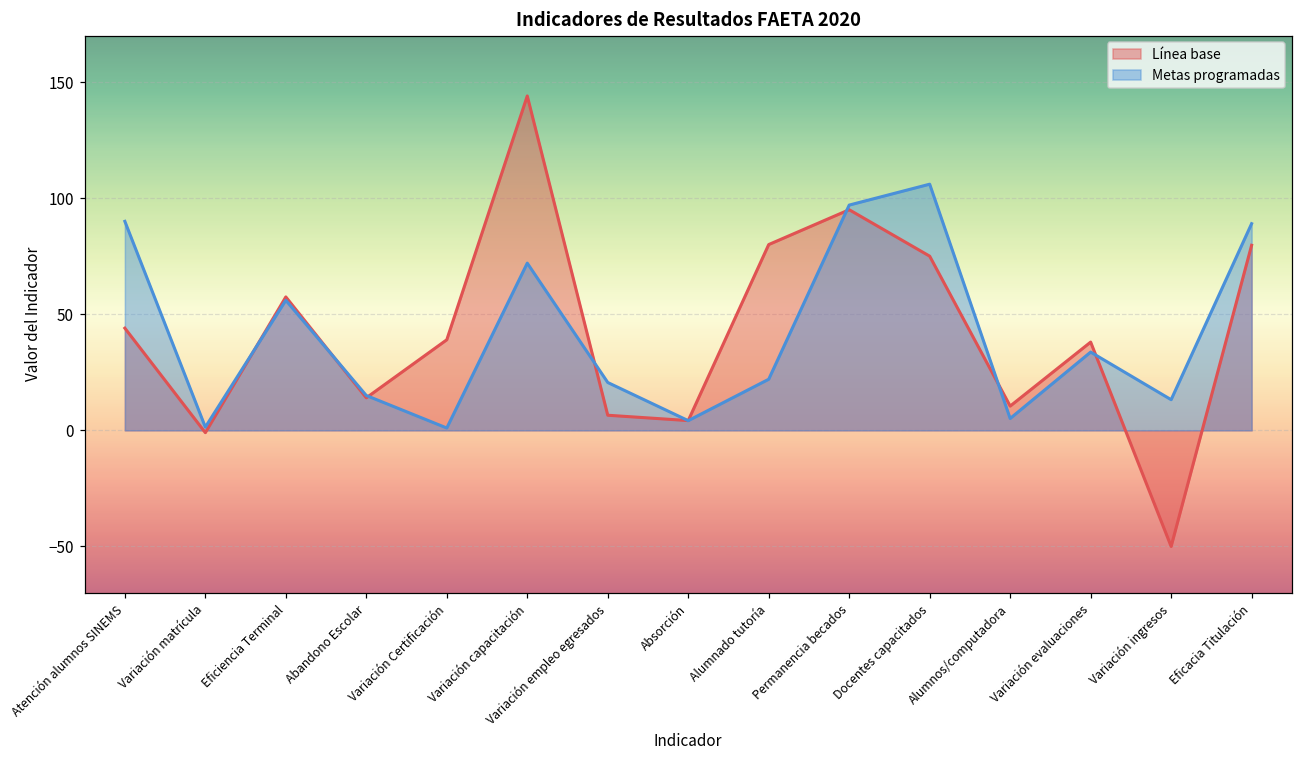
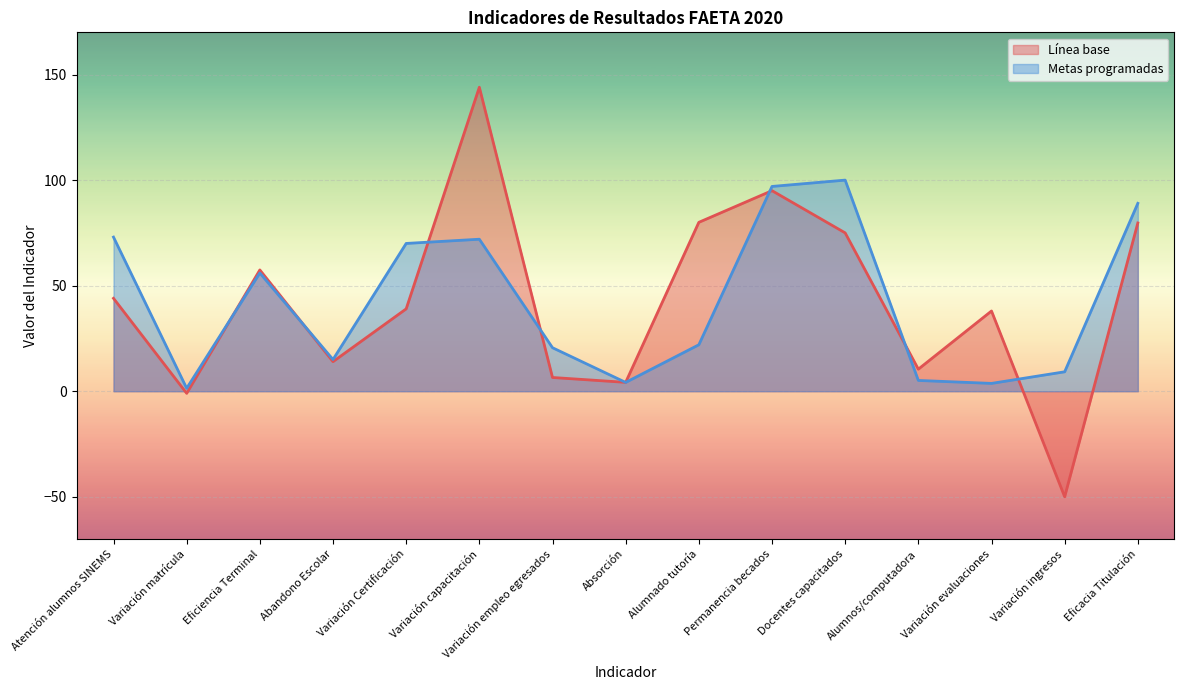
  {
    "Metas programadas": {
-     "Atención alumnos SINEMS": 90,
+     "Atención alumnos SINEMS": 73,
      "Variación matrícula": 1,
      "Eficiencia Terminal": 56,
-     "Variación Certificación": 1,
+     "Variación Certificación": 70,
      "Variación capacitación": 72,
      "Variación empleo egresados": 21,
      "Alumnado tutoría": 22,
      "Permanencia becados": 97,
-     "Docentes capacitados": 106,
+     "Docentes capacitados": 100,
      "Alumnos/computadora": 5,
-     "Variación evaluaciones": 34,
-     "Variación ingresos": 13,
+     "Variación evaluaciones": 4,
+     "Variación ingresos": 9,
      "Eficacia Titulación": 89
    }
  }
